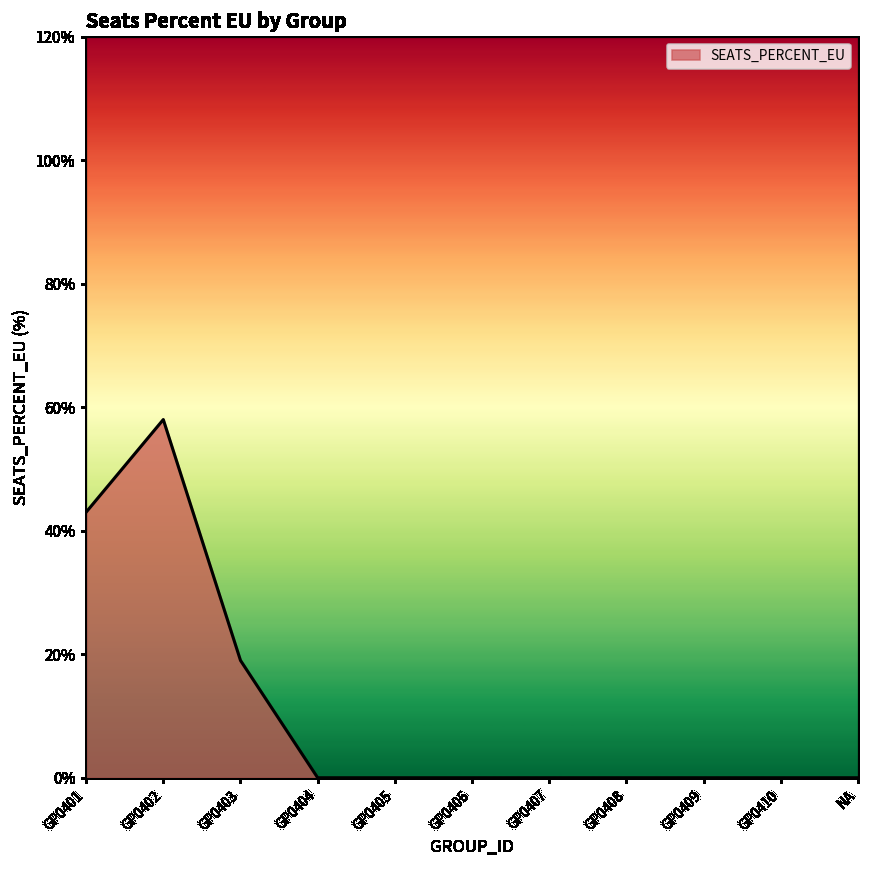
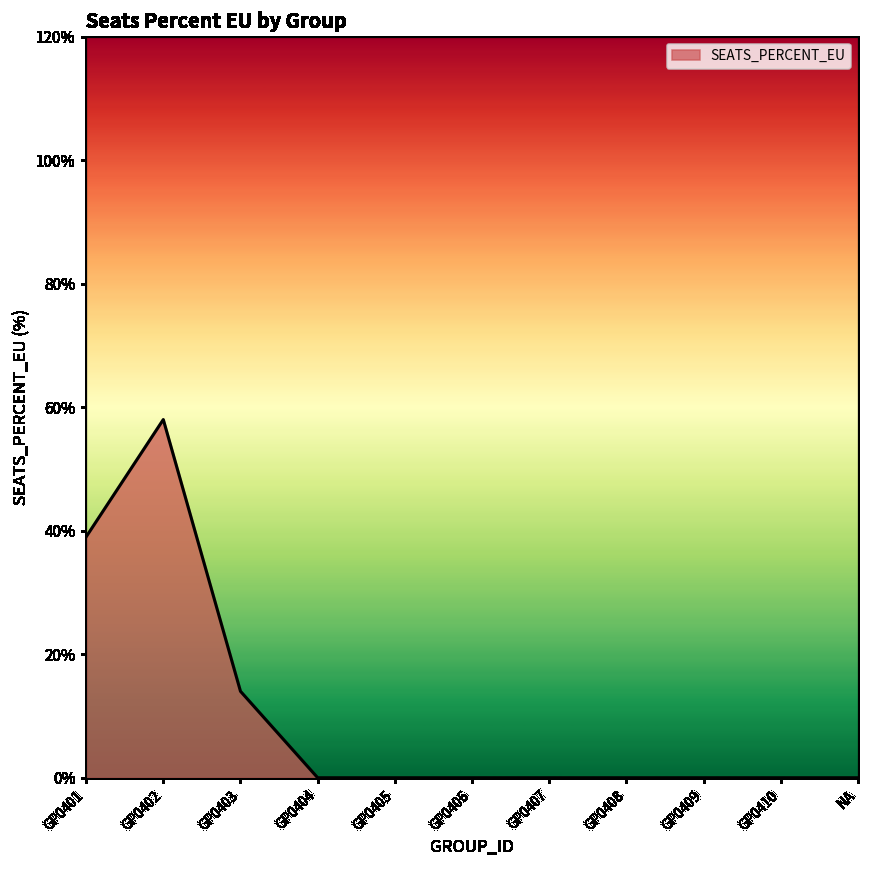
  {
-   "GP0401": "43%",
+   "GP0401": "39%",
    "GP0402": "58%",
-   "GP0403": "19%",
+   "GP0403": "14%",
    "GP0404": "0%",
    "GP0405": "0%",
    "GP0406": "0%",
    "GP0407": "0%",
    "GP0408": "0%",
    "GP0409": "0%",
    "GP0410": "0%",
    "NA": "0%"
  }
